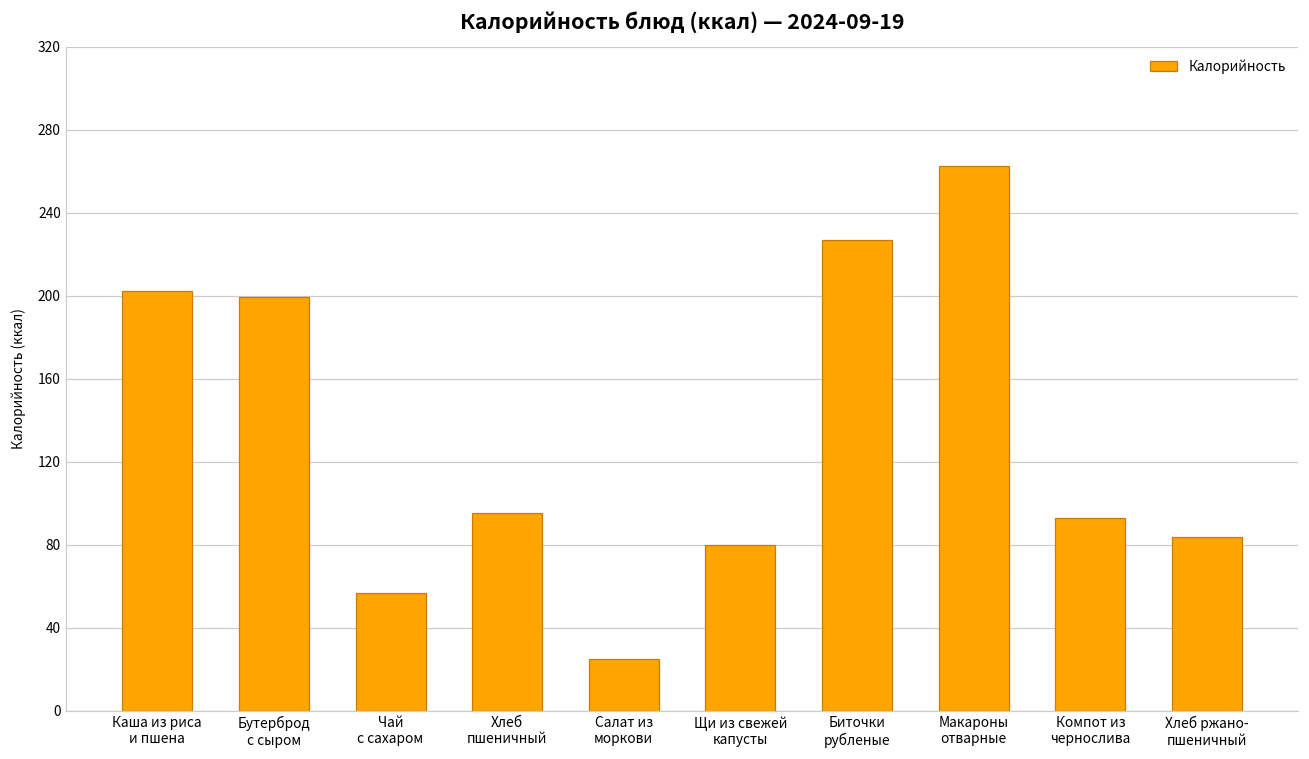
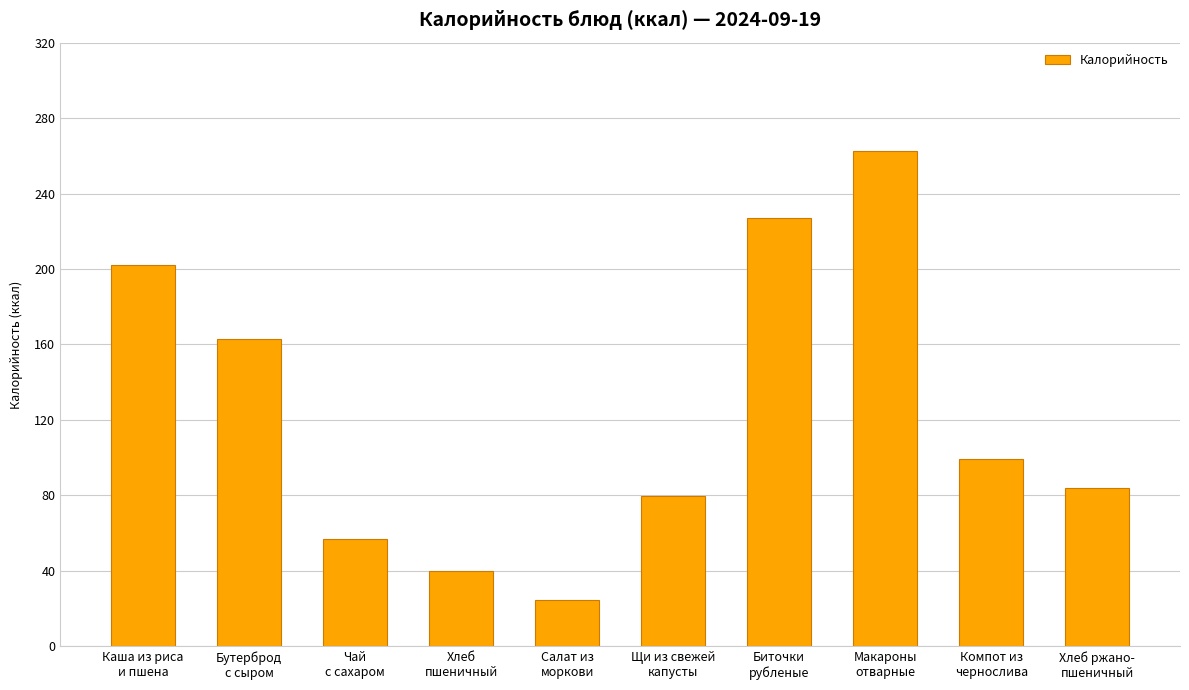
  {
    "Каша из риса и пшена": 202,
-   "Бутерброд с сыром": 200,
+   "Бутерброд с сыром": 163,
    "Чай с сахаром": 57,
-   "Хлеб пшеничный": 95,
+   "Хлеб пшеничный": 40,
    "Салат из моркови": 25,
    "Щи из свежей капусты": 80,
    "Биточки рубленые": 227,
    "Макароны отварные": 262,
-   "Компот из чернослива": 93,
+   "Компот из чернослива": 100,
    "Хлеб ржано- пшеничный": 84
  }
